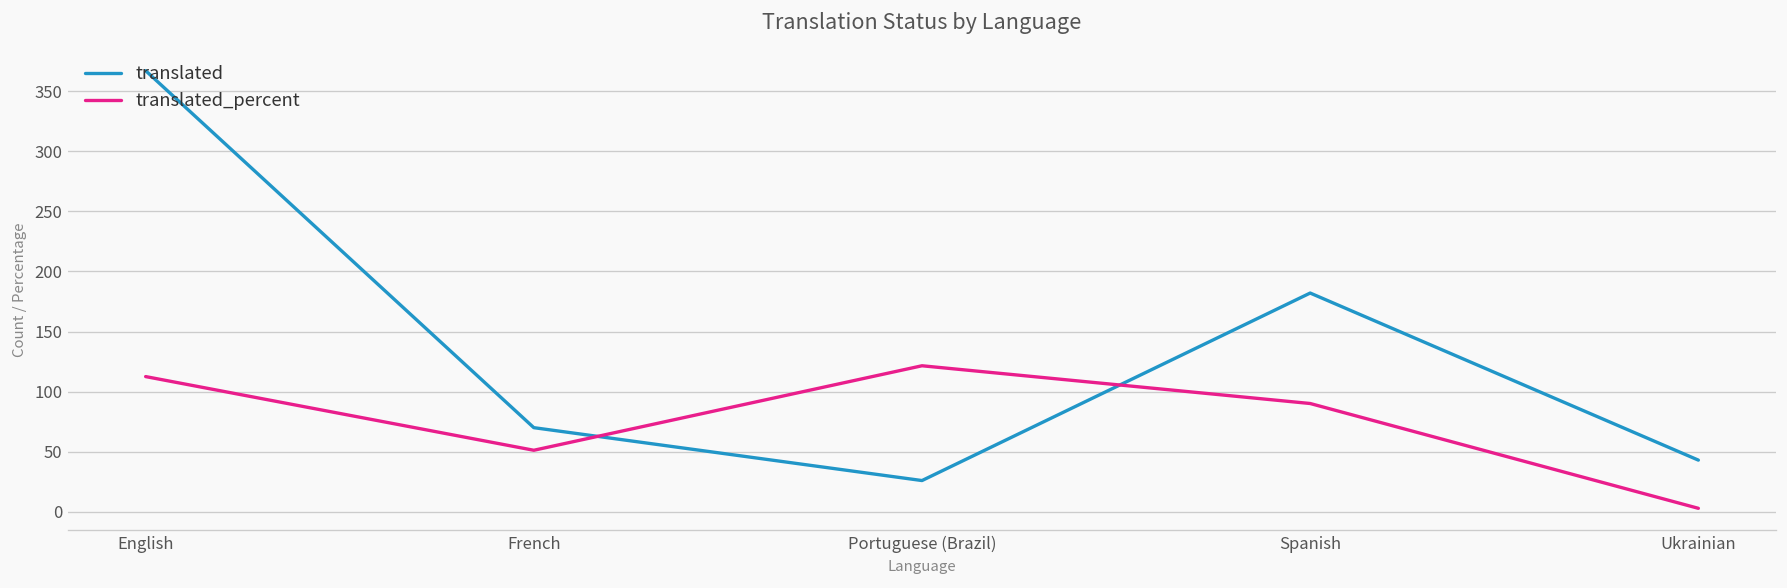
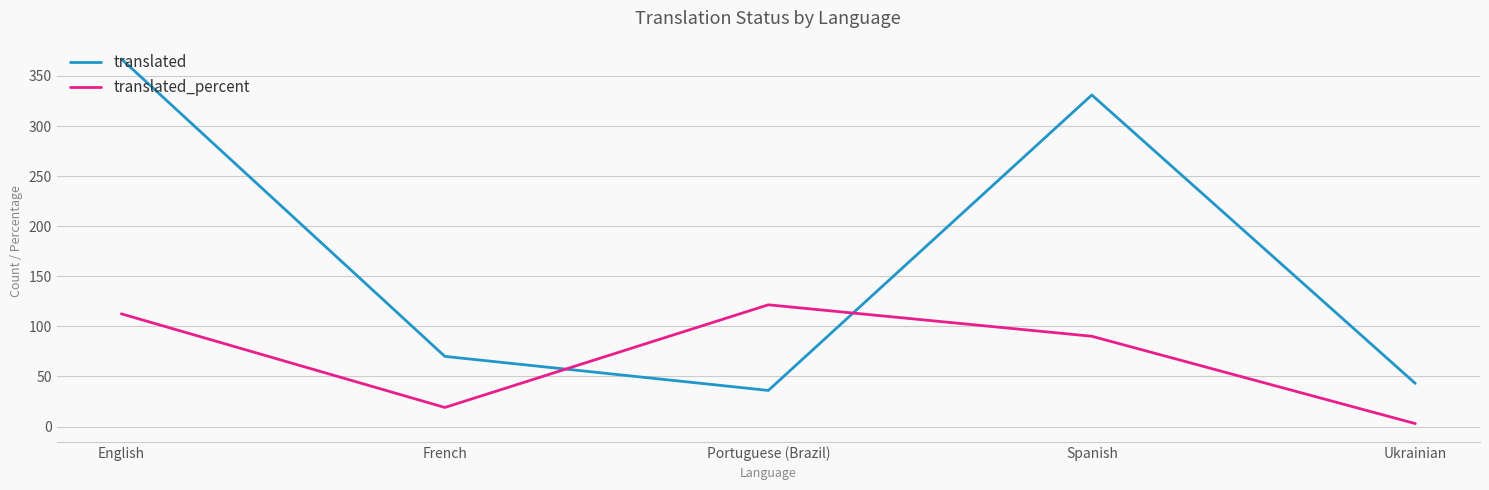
  {
    "translated": {
      "English": 367,
      "French": 70,
-     "Portuguese (Brazil)": 26,
-     "Spanish": 182,
+     "Portuguese (Brazil)": 36,
+     "Spanish": 331,
      "Ukrainian": 43
    },
    "translated_percent": {
      "English": 113,
-     "French": 51,
+     "French": 19,
      "Portuguese (Brazil)": 122,
      "Spanish": 90,
      "Ukrainian": 3
    }
  }
